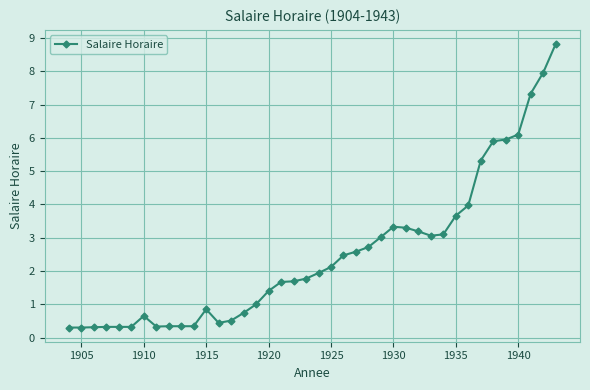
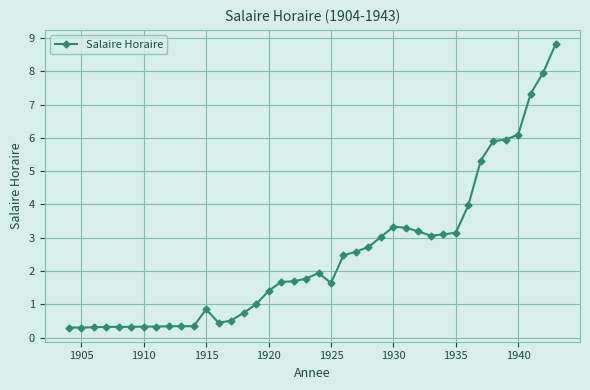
  {
    "1905": 0.3,
-   "1910": 0.7,
+   "1910": 0.3,
    "1915": 0.9,
    "1920": 1.4,
-   "1925": 2.1,
+   "1925": 1.6,
    "1930": 3.3,
-   "1935": 3.7,
+   "1935": 3.2,
    "1940": 6.1
  }
